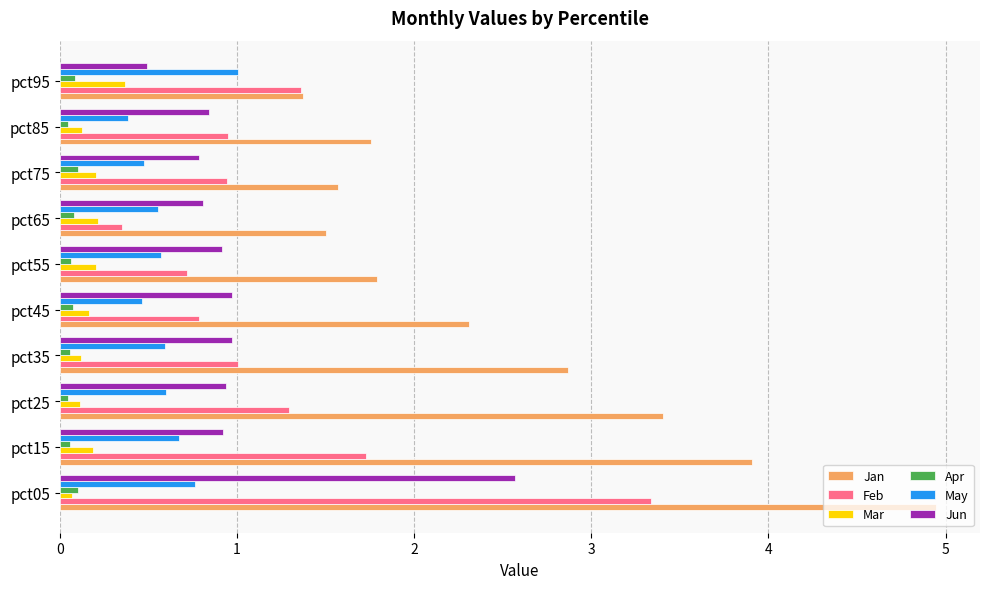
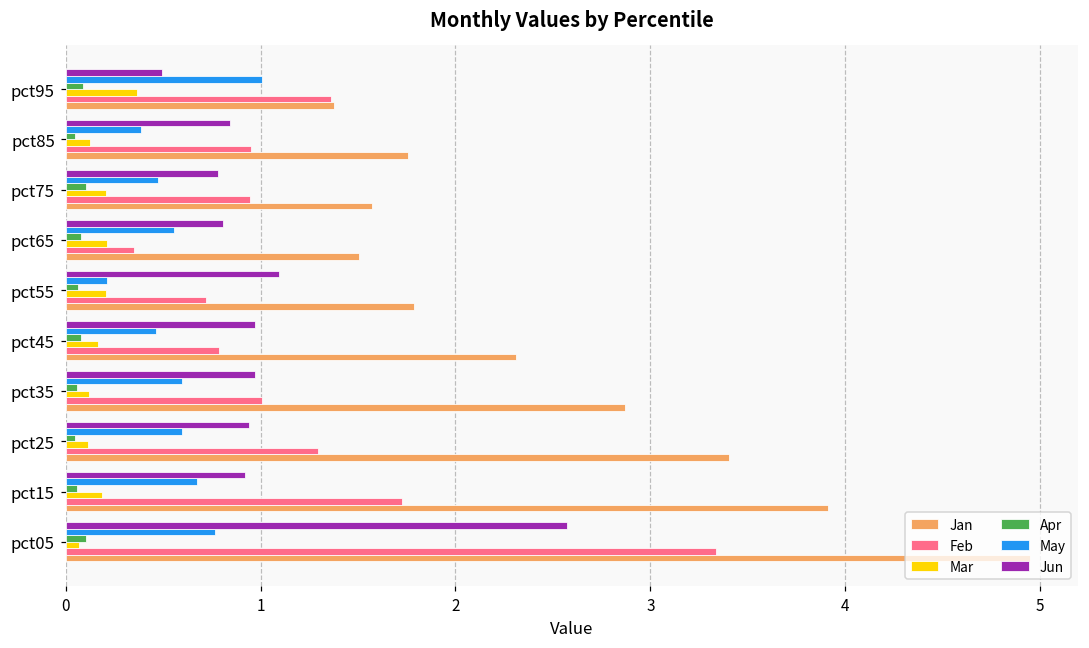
  {
    "Jan": {
      "pct95": 1.37,
      "pct85": 1.76,
      "pct75": 1.57,
      "pct65": 1.50,
      "pct55": 1.79,
      "pct45": 2.31,
      "pct35": 2.87,
      "pct25": 3.41,
      "pct15": 3.91
    },
    "Feb": {
      "pct95": 1.36,
      "pct85": 0.95,
      "pct75": 0.94,
      "pct65": 0.35,
      "pct55": 0.72,
      "pct45": 0.79,
      "pct35": 1.01,
      "pct25": 1.30,
      "pct15": 1.73,
      "pct05": 3.34
    },
    "Mar": {
      "pct95": 0.37,
      "pct85": 0.13,
      "pct75": 0.21,
      "pct65": 0.21,
      "pct55": 0.21,
      "pct45": 0.17,
      "pct35": 0.12,
      "pct25": 0.12,
      "pct15": 0.19,
      "pct05": 0.07
    },
    "Apr": {
      "pct95": 0.09,
      "pct85": 0.05,
      "pct75": 0.10,
      "pct65": 0.08,
      "pct55": 0.06,
      "pct45": 0.08,
      "pct35": 0.06,
      "pct25": 0.05,
      "pct15": 0.06,
      "pct05": 0.11
    },
    "May": {
      "pct95": 1.01,
      "pct85": 0.38,
      "pct75": 0.47,
      "pct65": 0.56,
-     "pct55": 0.57,
+     "pct55": 0.21,
      "pct45": 0.46,
      "pct35": 0.60,
      "pct25": 0.60,
      "pct15": 0.67,
      "pct05": 0.77
    },
    "Jun": {
      "pct95": 0.50,
      "pct85": 0.84,
      "pct75": 0.78,
      "pct65": 0.81,
-     "pct55": 0.92,
+     "pct55": 1.10,
      "pct45": 0.97,
      "pct35": 0.97,
      "pct25": 0.94,
      "pct15": 0.92,
      "pct05": 2.57
    }
  }
